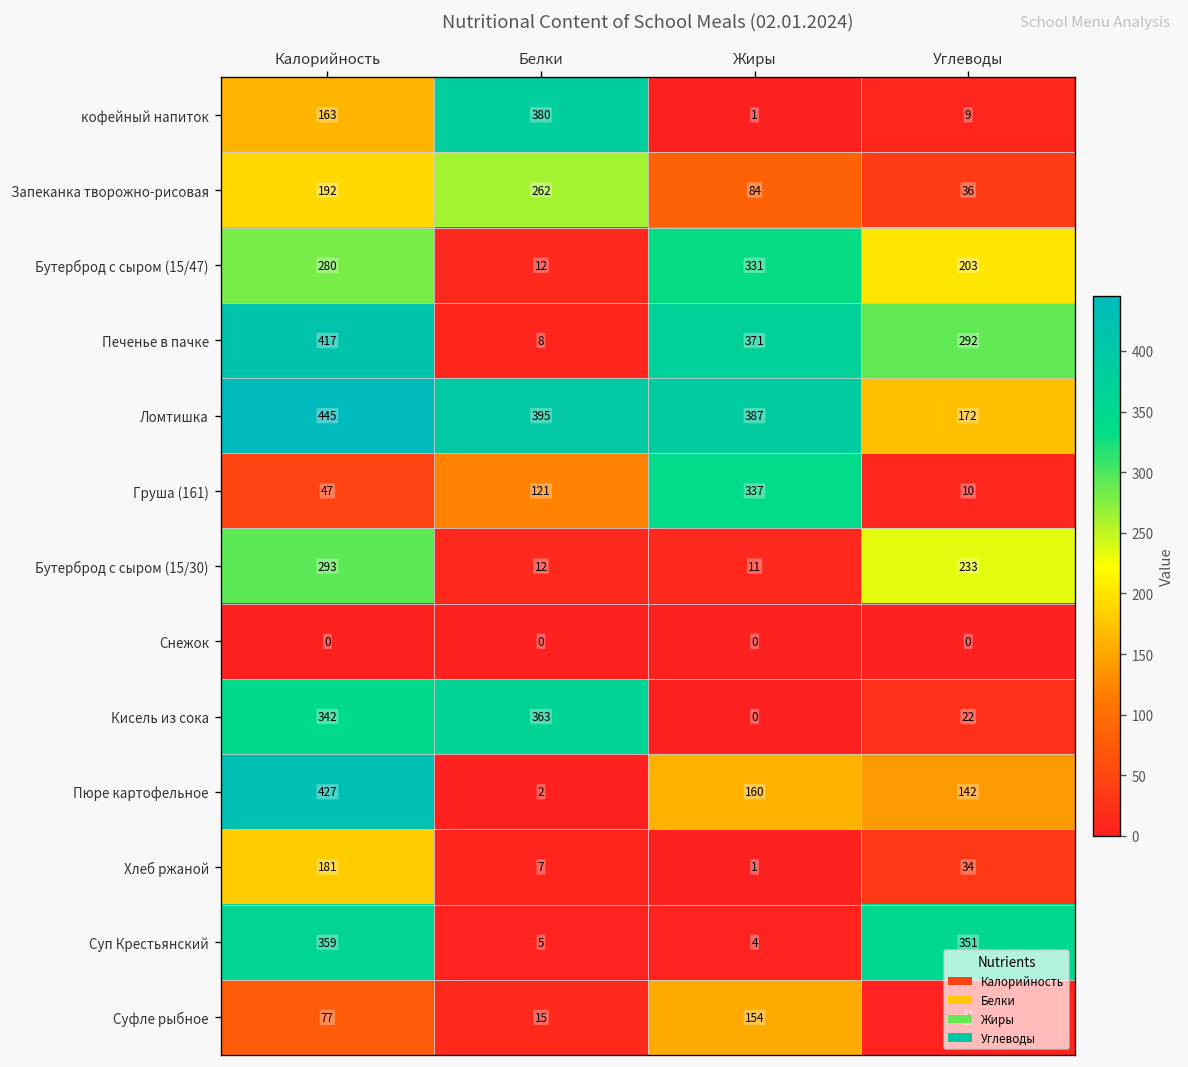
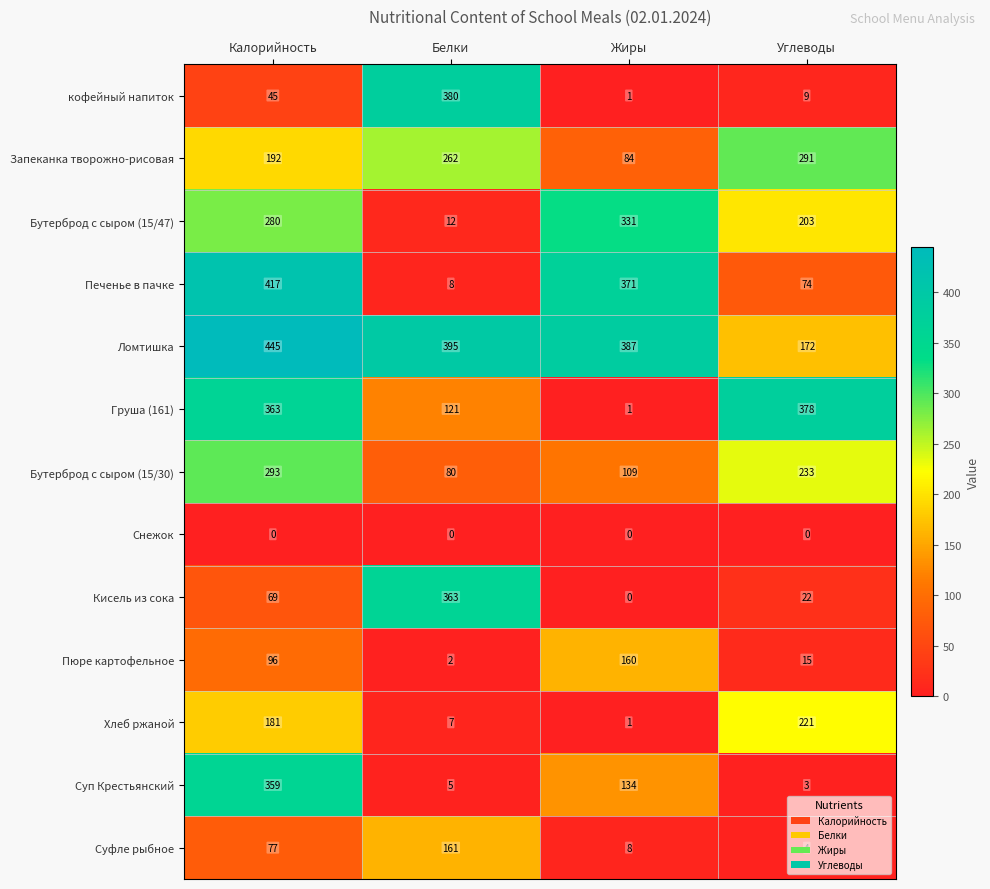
  {
    "кофейный напиток": {
-     "Калорийность": 163
+     "Калорийность": 45
    },
    "Запеканка творожно-рисовая": {
-     "Углеводы": 36
+     "Углеводы": 291
    },
    "Печенье в пачке": {
-     "Углеводы": 292
+     "Углеводы": 74
    },
    "Груша (161)": {
-     "Калорийность": 47,
-     "Жиры": 337,
-     "Углеводы": 10
+     "Калорийность": 363,
+     "Жиры": 1,
+     "Углеводы": 378
    },
    "Бутерброд с сыром (15/30)": {
-     "Белки": 12,
-     "Жиры": 11
+     "Белки": 80,
+     "Жиры": 109
    },
    "Кисель из сока": {
-     "Калорийность": 342
+     "Калорийность": 69
    },
    "Пюре картофельное": {
-     "Калорийность": 427,
-     "Углеводы": 142
+     "Калорийность": 96,
+     "Углеводы": 15
    },
    "Хлеб ржаной": {
-     "Углеводы": 34
+     "Углеводы": 221
    },
    "Суп Крестьянский": {
-     "Жиры": 4,
-     "Углеводы": 351
+     "Жиры": 134,
+     "Углеводы": 3
    },
    "Суфле рыбное": {
-     "Белки": 15,
-     "Жиры": 154
+     "Белки": 161,
+     "Жиры": 8
    }
  }
